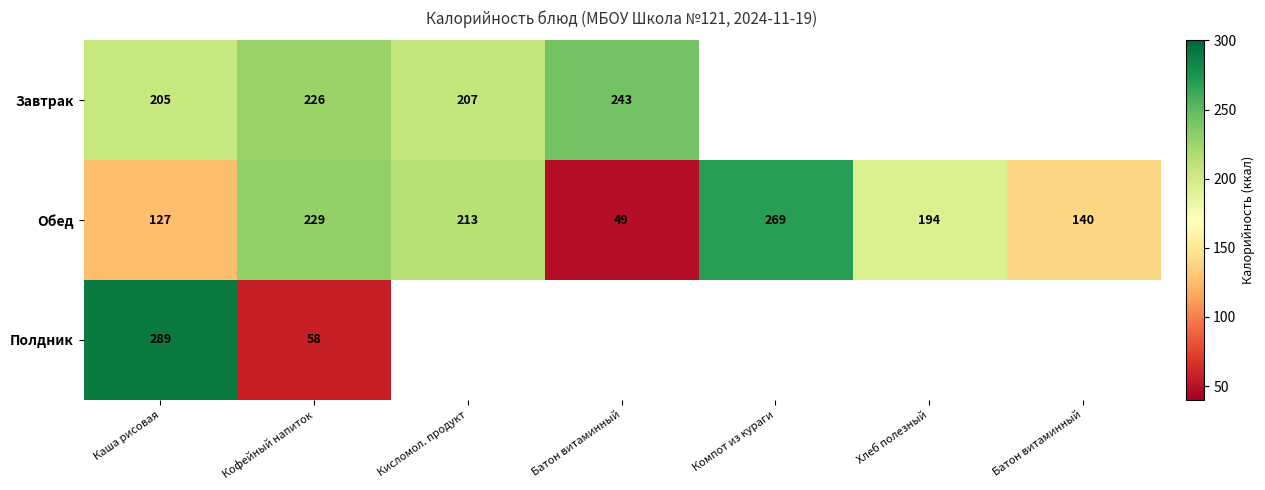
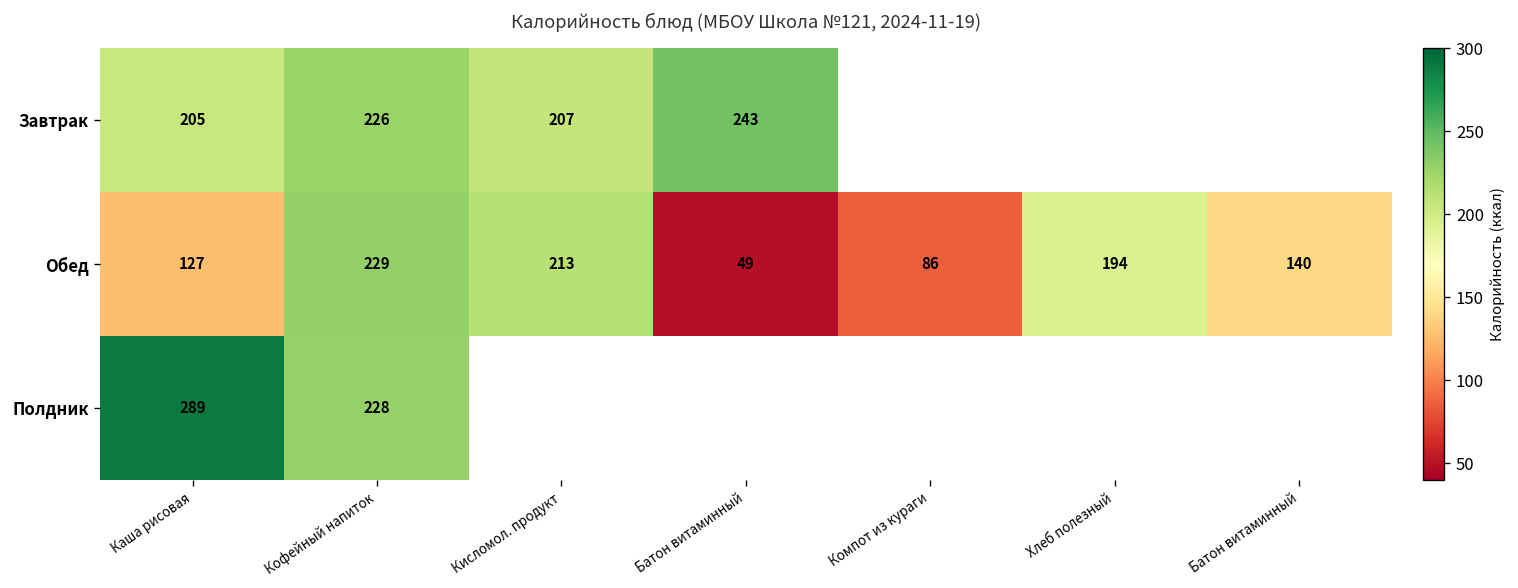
  {
    "Завтрак": {
      "Каша рисовая": 205,
      "Кофейный напиток": 226,
      "Кисломол. продукт": 207,
      "Батон витаминный": 243
    },
    "Обед": {
      "Каша рисовая": 127,
      "Кофейный напиток": 229,
      "Кисломол. продукт": 213,
-     "Компот из кураги": 269,
+     "Компот из кураги": 86,
      "Хлеб полезный": 194
    },
    "Полдник": {
      "Каша рисовая": 289,
-     "Кофейный напиток": 58
+     "Кофейный напиток": 228
    }
  }
